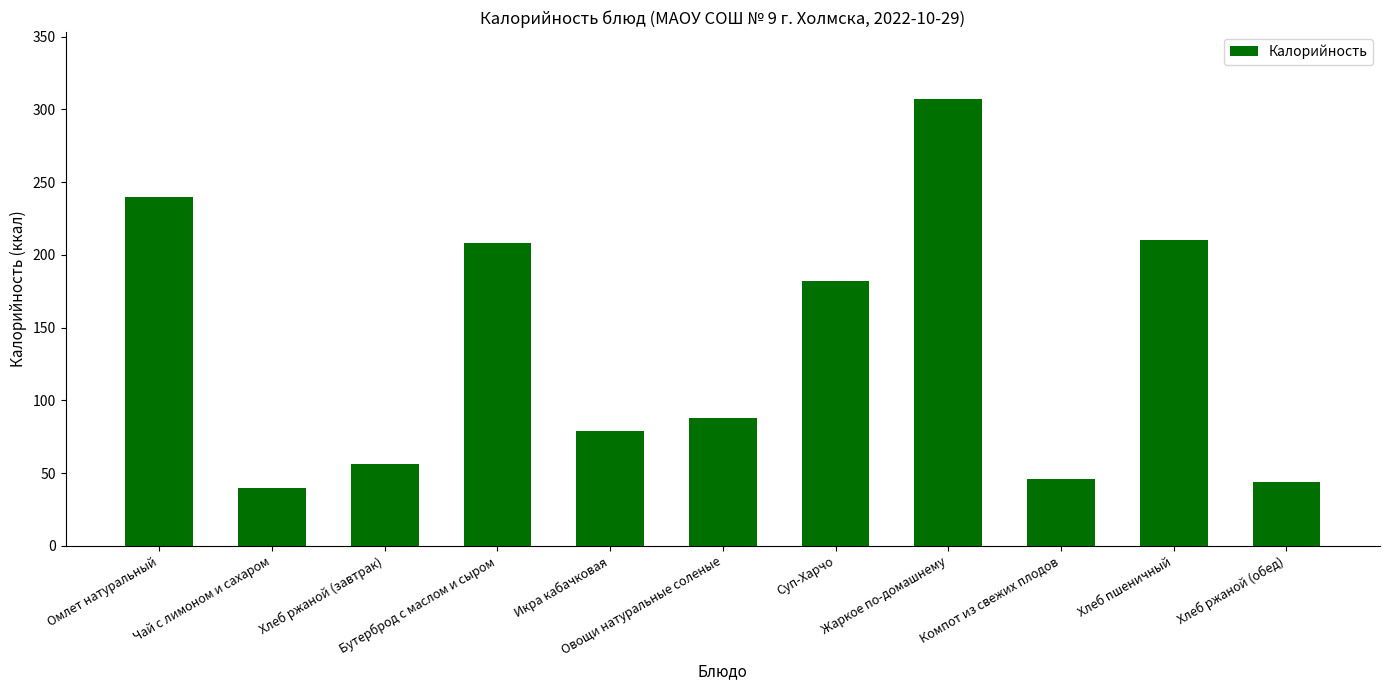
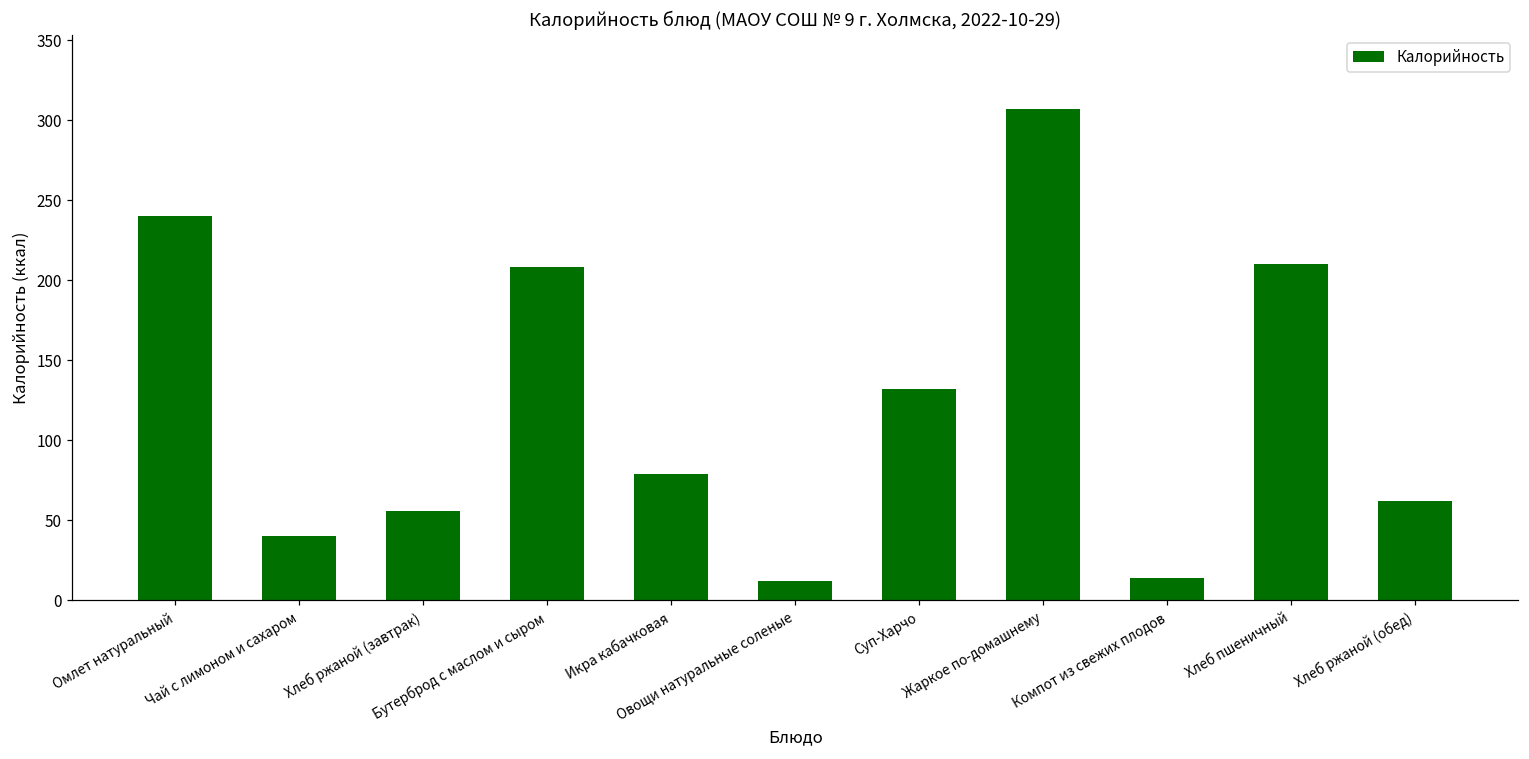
  {
    "Омлет натуральный": 240,
    "Чай с лимоном и сахаром": 40,
    "Хлеб ржаной (завтрак)": 56,
    "Бутерброд с маслом и сыром": 208,
    "Икра кабачковая": 79,
-   "Овощи натуральные соленые": 88,
-   "Суп-Харчо": 182,
+   "Овощи натуральные соленые": 12,
+   "Суп-Харчо": 132,
    "Жаркое по-домашнему": 307,
-   "Компот из свежих плодов": 46,
+   "Компот из свежих плодов": 14,
    "Хлеб пшеничный": 210,
-   "Хлеб ржаной (обед)": 44
+   "Хлеб ржаной (обед)": 62
  }
